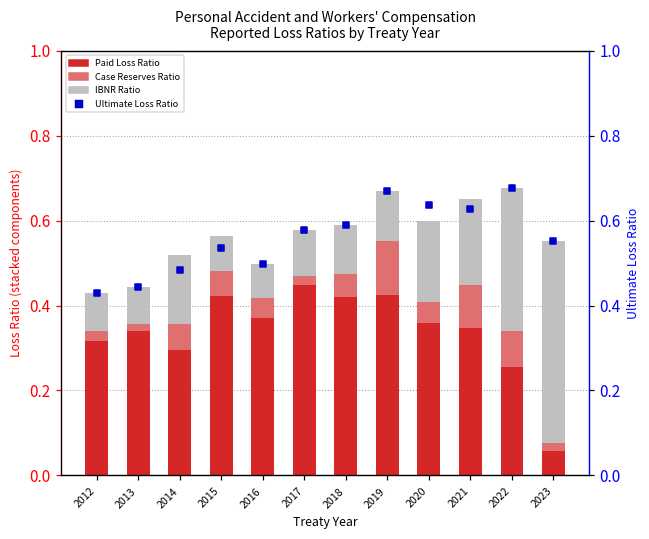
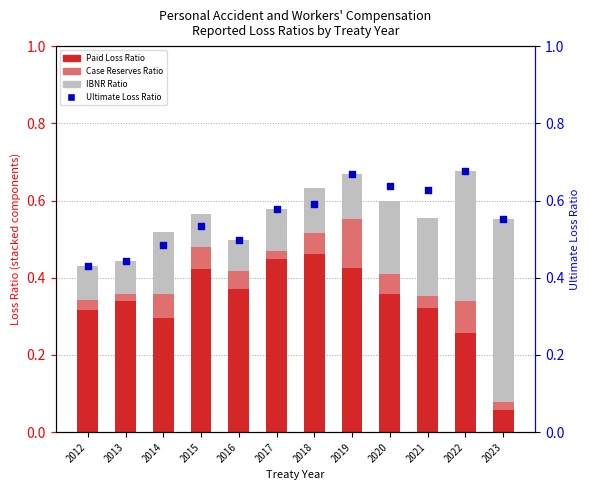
  {
    "Paid Loss Ratio": {
      "2012": 0.32,
      "2013": 0.34,
      "2014": 0.30,
      "2015": 0.42,
      "2016": 0.37,
      "2017": 0.45,
-     "2018": 0.42,
+     "2018": 0.46,
      "2019": 0.42,
      "2020": 0.36,
-     "2021": 0.35,
+     "2021": 0.32,
      "2022": 0.26,
      "2023": 0.06
    },
    "Case Reserves Ratio": {
      "2012": 0.02,
      "2013": 0.02,
      "2014": 0.06,
      "2015": 0.06,
      "2016": 0.05,
      "2017": 0.02,
      "2018": 0.05,
      "2019": 0.13,
      "2020": 0.05,
-     "2021": 0.10,
+     "2021": 0.03,
      "2022": 0.08,
      "2023": 0.02
    },
    "IBNR Ratio": {
      "2012": 0.09,
      "2013": 0.09,
      "2014": 0.16,
      "2015": 0.08,
      "2016": 0.08,
      "2017": 0.11,
      "2018": 0.12,
      "2019": 0.12,
      "2020": 0.19,
      "2021": 0.20,
      "2022": 0.34,
      "2023": 0.48
    }
  }
